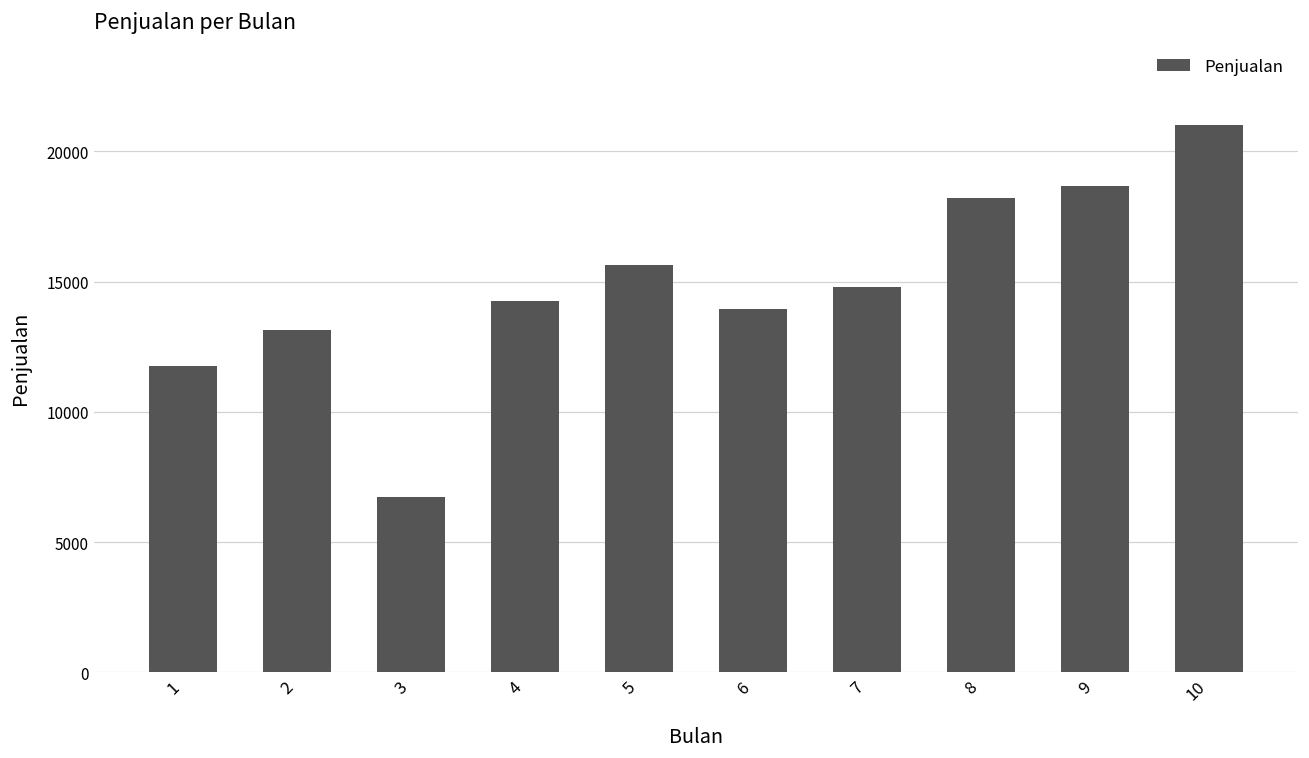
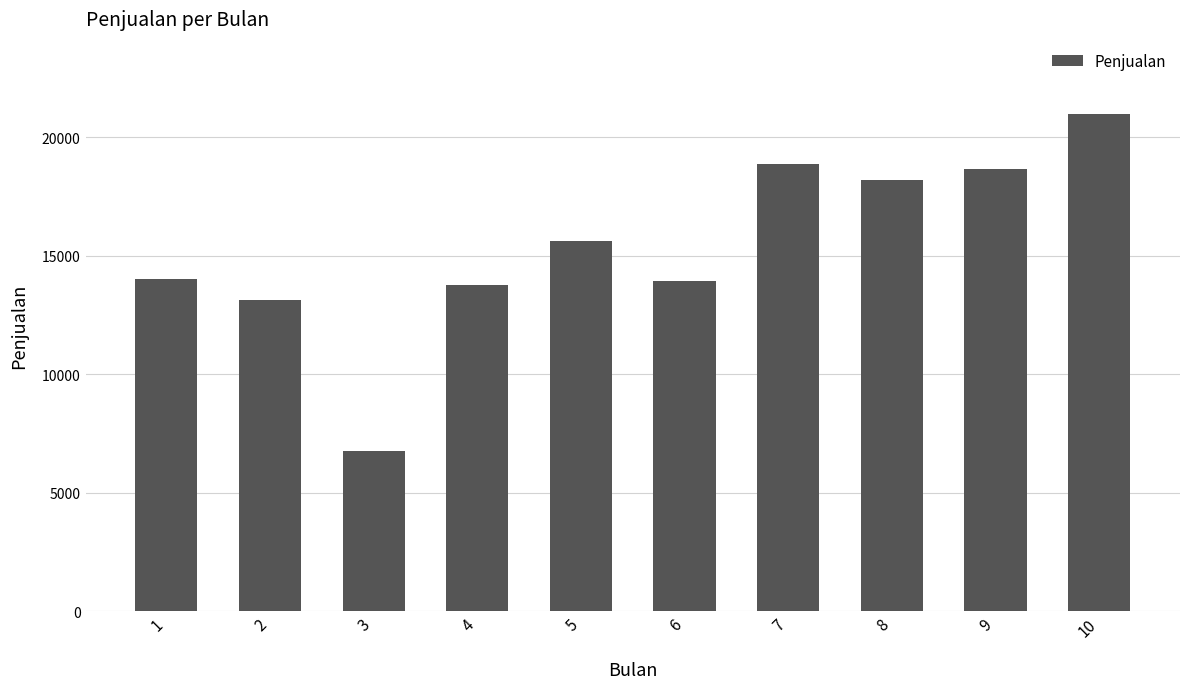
  {
-   "1": 11800,
+   "1": 14000,
    "2": 13200,
    "3": 6700,
-   "4": 14300,
+   "4": 13800,
    "5": 15600,
    "6": 14000,
-   "7": 14800,
+   "7": 18900,
    "8": 18200,
    "9": 18700,
    "10": 21000
  }
